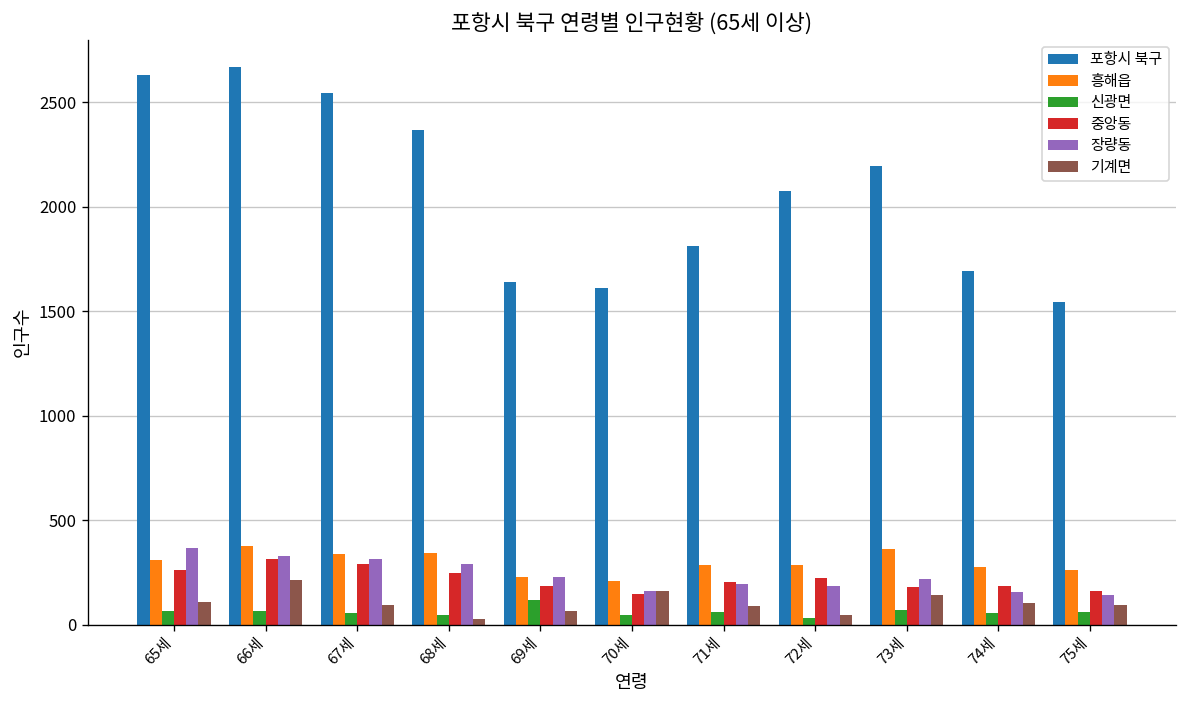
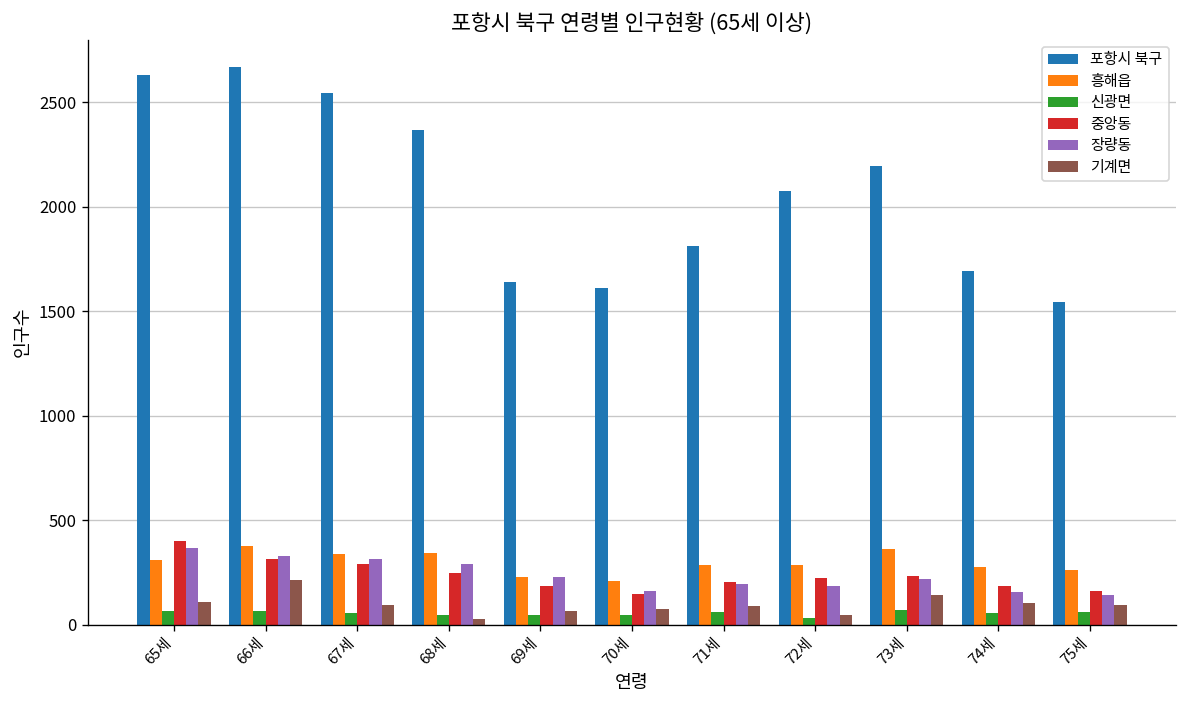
  {
    "포항시 북구": {
      "65세": 2630,
      "66세": 2670,
      "67세": 2550,
      "68세": 2370,
      "69세": 1640,
      "70세": 1610,
      "71세": 1810,
      "72세": 2080,
      "73세": 2190,
      "74세": 1690,
      "75세": 1540
    },
    "흥해읍": {
      "65세": 310,
      "66세": 380,
      "67세": 340,
      "68세": 340,
      "69세": 230,
      "70세": 210,
      "71세": 290,
      "72세": 280,
      "73세": 360,
      "74세": 280,
      "75세": 260
    },
    "신광면": {
      "65세": 60,
      "66세": 60,
      "67세": 60,
      "68세": 40,
-     "69세": 120,
+     "69세": 40,
      "70세": 50,
      "71세": 60,
      "72세": 30,
      "73세": 70,
      "74세": 60,
      "75세": 60
    },
    "중앙동": {
-     "65세": 260,
+     "65세": 400,
      "66세": 320,
      "67세": 290,
      "68세": 250,
      "69세": 180,
      "70세": 150,
      "71세": 200,
      "72세": 220,
-     "73세": 180,
+     "73세": 230,
      "74세": 190,
      "75세": 160
    },
    "장량동": {
      "65세": 370,
      "66세": 330,
      "67세": 320,
      "68세": 290,
      "69세": 230,
      "70세": 160,
      "71세": 200,
      "72세": 180,
      "73세": 220,
      "74세": 160,
      "75세": 140
    },
    "기계면": {
      "65세": 110,
      "66세": 220,
      "67세": 90,
      "68세": 30,
      "69세": 60,
-     "70세": 160,
+     "70세": 70,
      "71세": 90,
      "72세": 50,
      "73세": 140,
      "74세": 100,
      "75세": 90
    }
  }
